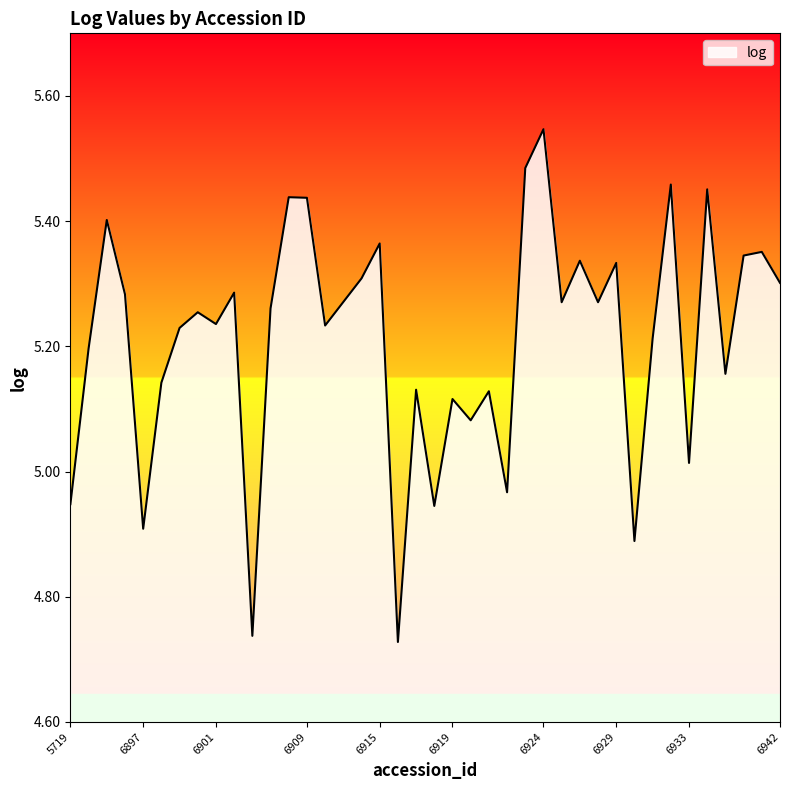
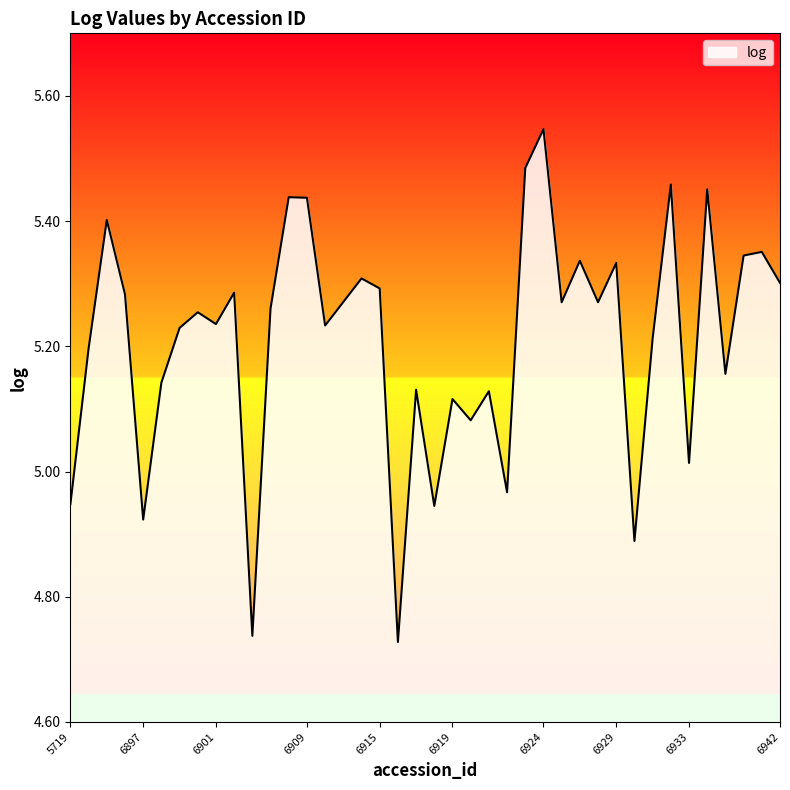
  {
    "5719": 4.95,
-   "6897": 4.91,
+   "6897": 4.92,
    "6901": 5.24,
    "6909": 5.44,
-   "6915": 5.36,
+   "6915": 5.29,
    "6919": 5.12,
    "6924": 5.55,
    "6929": 5.33,
    "6933": 5.01,
    "6942": 5.30
  }
